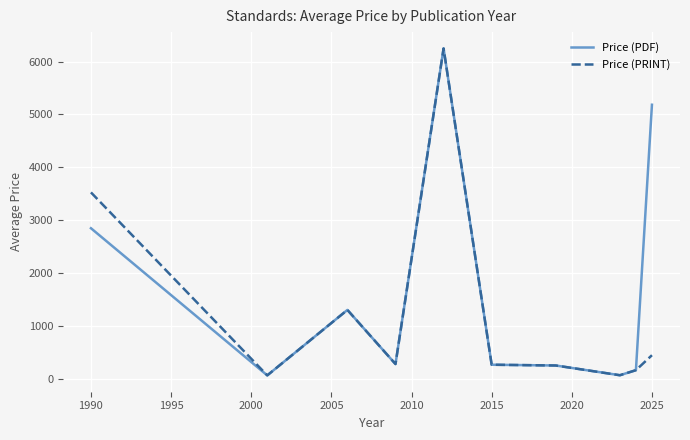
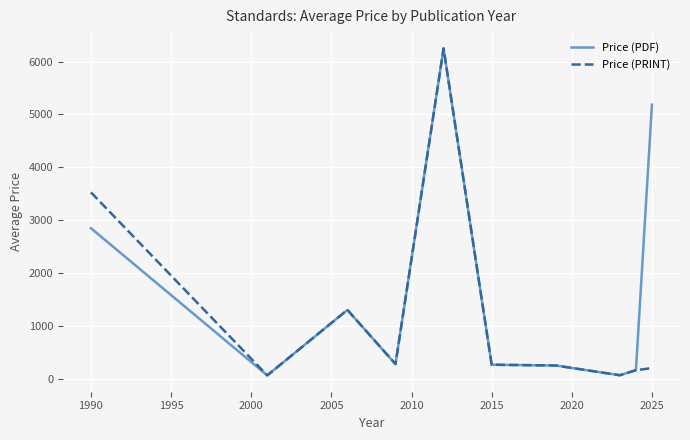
  {
    "Price (PDF)": {
      "1990": 2800,
      "2025": 5200
    },
    "Price (PRINT)": {
      "1990": 3500,
-     "2025": 400
+     "2025": 200
    }
  }
